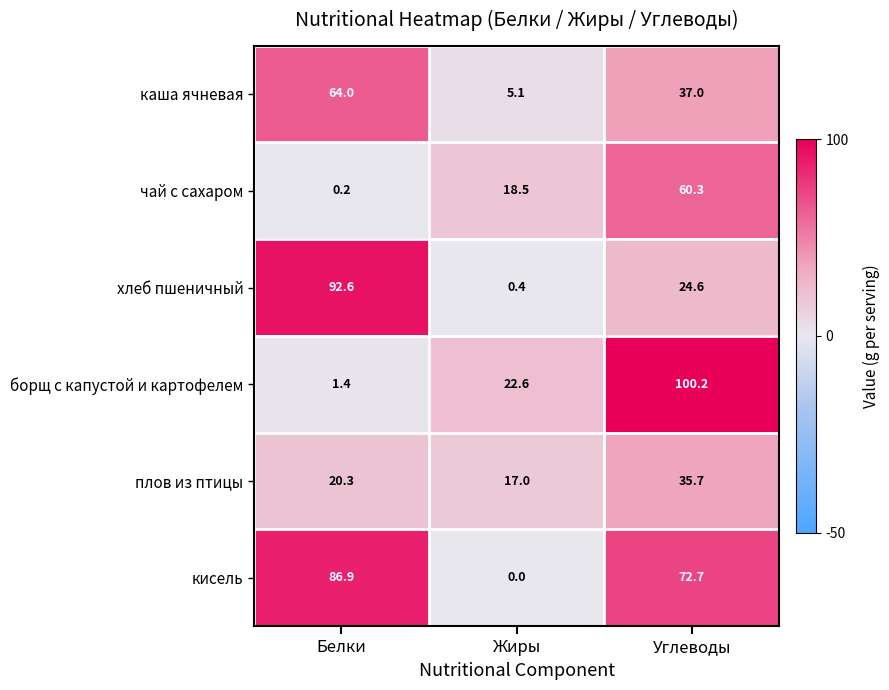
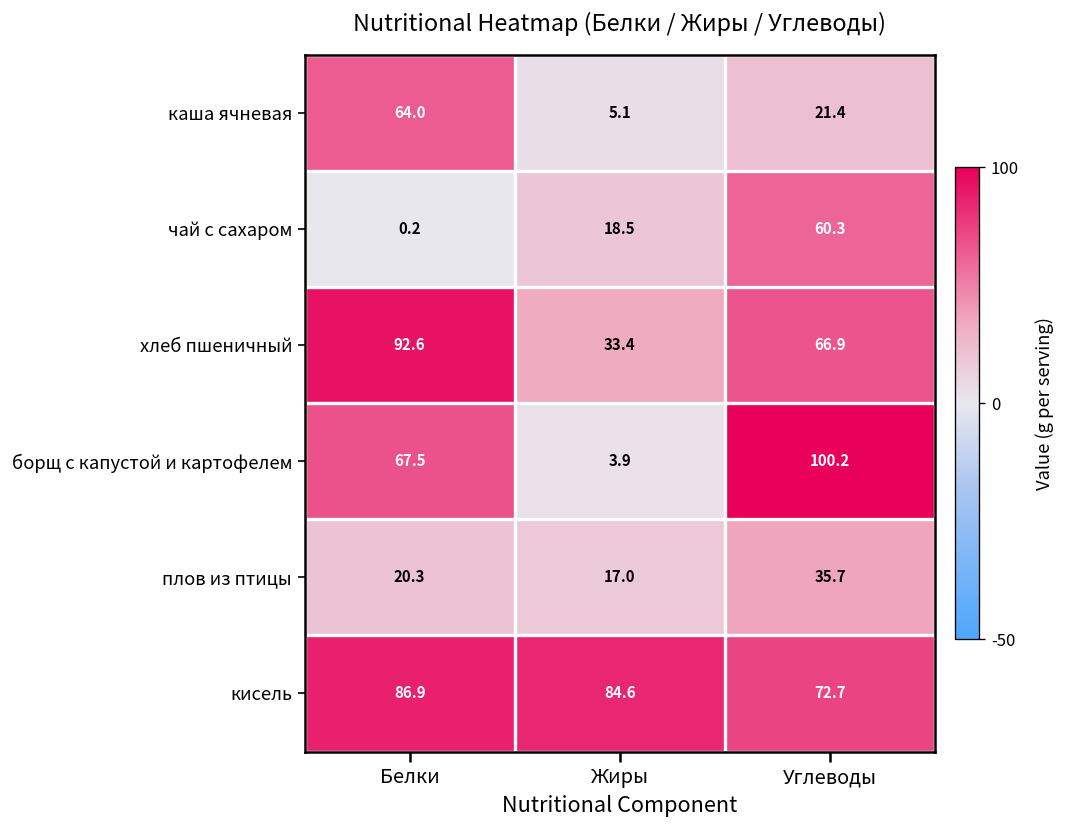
  {
    "каша ячневая": {
      "Белки": 64.0,
      "Жиры": 5.1,
-     "Углеводы": 37.0
+     "Углеводы": 21.4
    },
    "чай с сахаром": {
      "Белки": 0.2,
      "Жиры": 18.5,
      "Углеводы": 60.3
    },
    "хлеб пшеничный": {
      "Белки": 92.6,
-     "Жиры": 0.4,
-     "Углеводы": 24.6
+     "Жиры": 33.4,
+     "Углеводы": 66.9
    },
    "борщ с капустой и картофелем": {
-     "Белки": 1.4,
-     "Жиры": 22.6,
+     "Белки": 67.5,
+     "Жиры": 3.9,
      "Углеводы": 100.2
    },
    "плов из птицы": {
      "Белки": 20.3,
      "Жиры": 17.0,
      "Углеводы": 35.7
    },
    "кисель": {
      "Белки": 86.9,
-     "Жиры": 0.0,
+     "Жиры": 84.6,
      "Углеводы": 72.7
    }
  }
